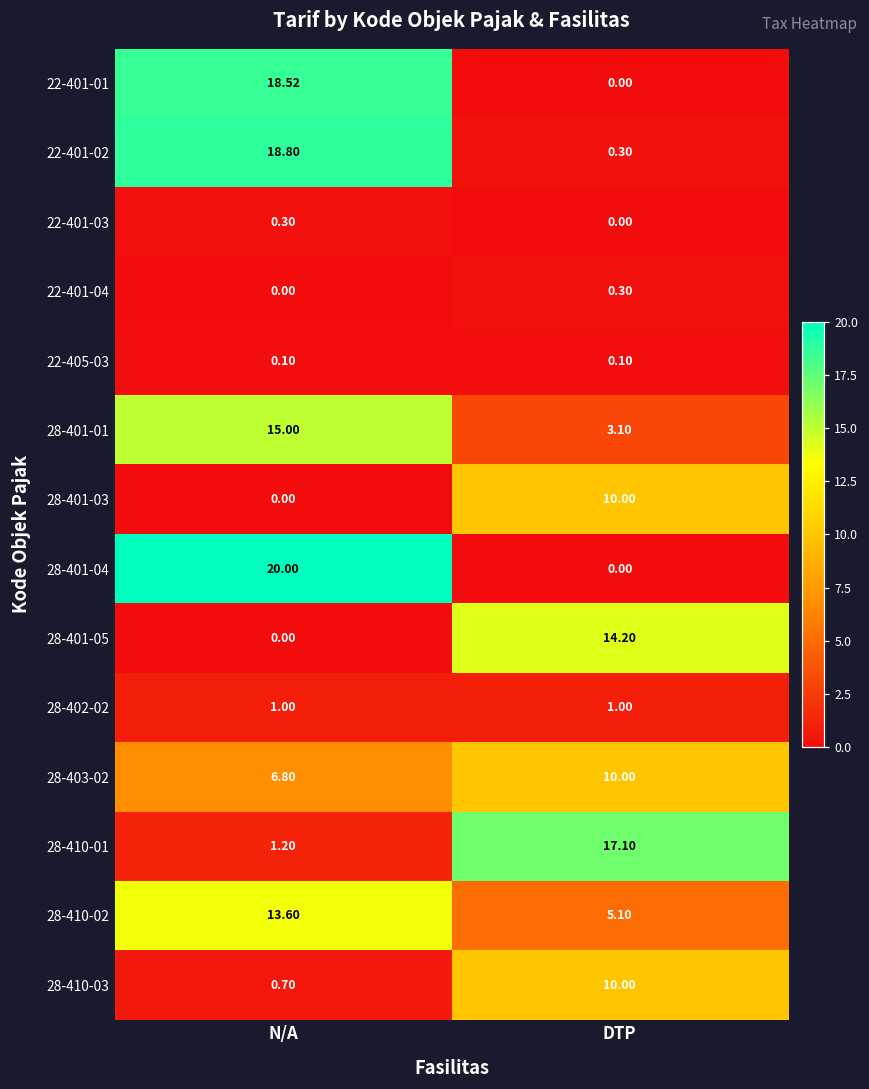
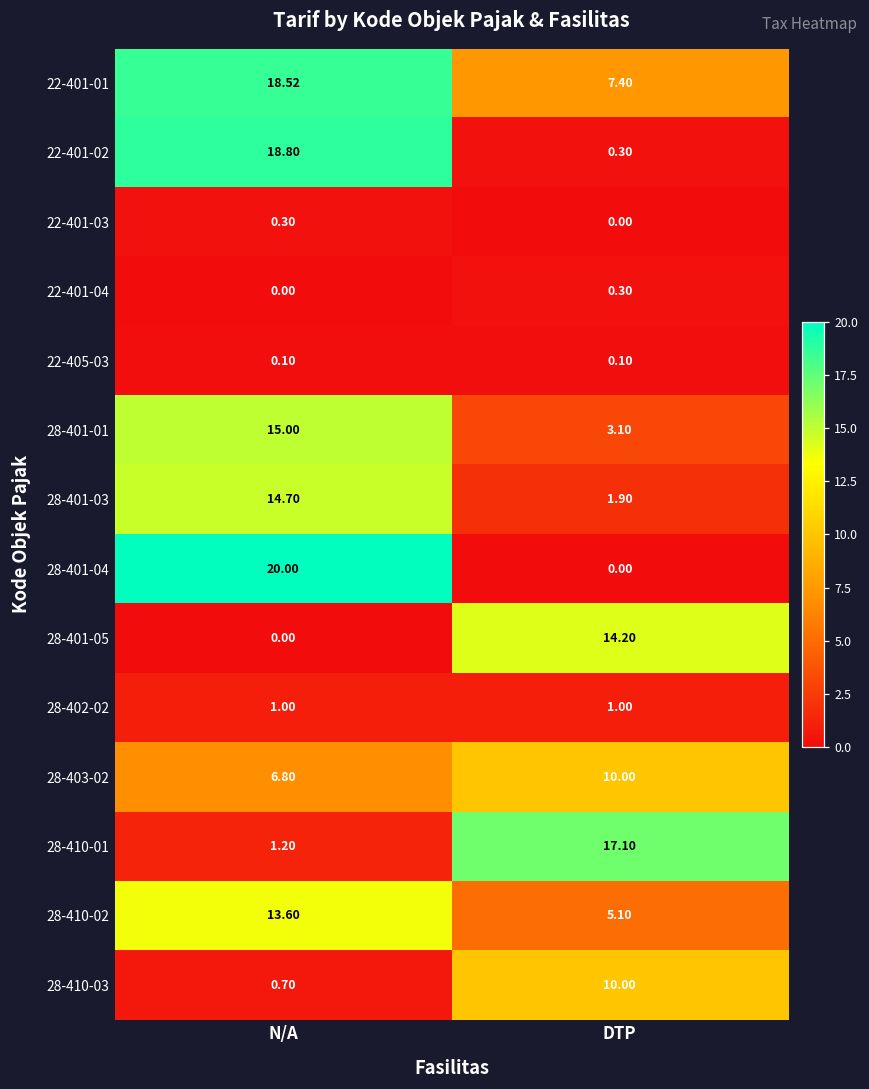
  {
    "22-401-01": {
      "N/A": 18.52,
-     "DTP": 0.00
+     "DTP": 7.40
    },
    "22-401-02": {
      "N/A": 18.80,
      "DTP": 0.30
    },
    "22-401-03": {
      "N/A": 0.30,
      "DTP": 0.00
    },
    "22-401-04": {
      "N/A": 0.00,
      "DTP": 0.30
    },
    "22-405-03": {
      "N/A": 0.10,
      "DTP": 0.10
    },
    "28-401-01": {
      "N/A": 15.00,
      "DTP": 3.10
    },
    "28-401-03": {
-     "N/A": 0.00,
-     "DTP": 10.00
+     "N/A": 14.70,
+     "DTP": 1.90
    },
    "28-401-04": {
      "N/A": 20.00,
      "DTP": 0.00
    },
    "28-401-05": {
      "N/A": 0.00,
      "DTP": 14.20
    },
    "28-402-02": {
      "N/A": 1.00,
      "DTP": 1.00
    },
    "28-403-02": {
      "N/A": 6.80,
      "DTP": 10.00
    },
    "28-410-01": {
      "N/A": 1.20,
      "DTP": 17.10
    },
    "28-410-02": {
      "N/A": 13.60,
      "DTP": 5.10
    },
    "28-410-03": {
      "N/A": 0.70,
      "DTP": 10.00
    }
  }
